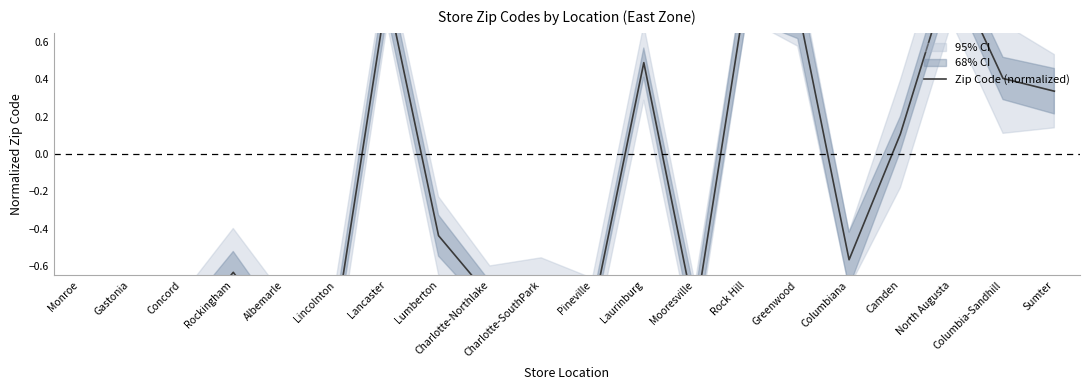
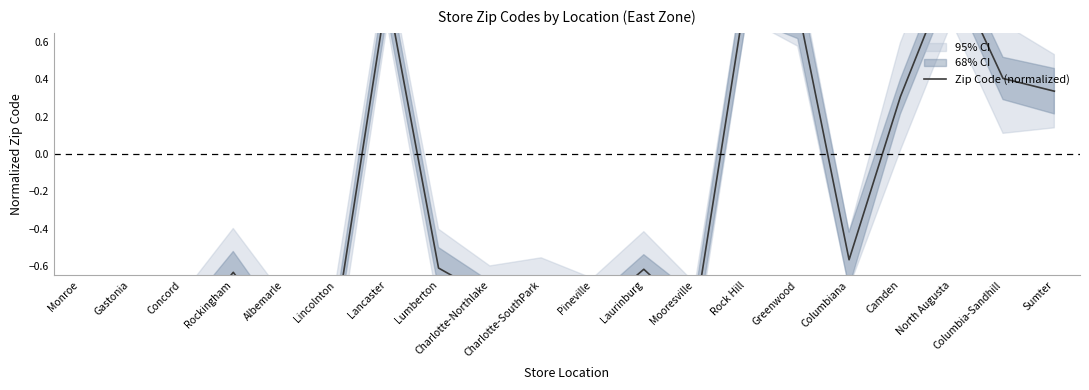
  {
    "Zip Code (normalized)": {
      "Rockingham": -0.63,
-     "Lumberton": -0.44,
-     "Laurinburg": 0.49,
+     "Lumberton": -0.61,
+     "Laurinburg": -0.62,
      "Columbiana": -0.57,
-     "Camden": 0.11,
+     "Camden": 0.31,
      "Columbia-Sandhill": 0.41,
      "Sumter": 0.34
    }
  }
